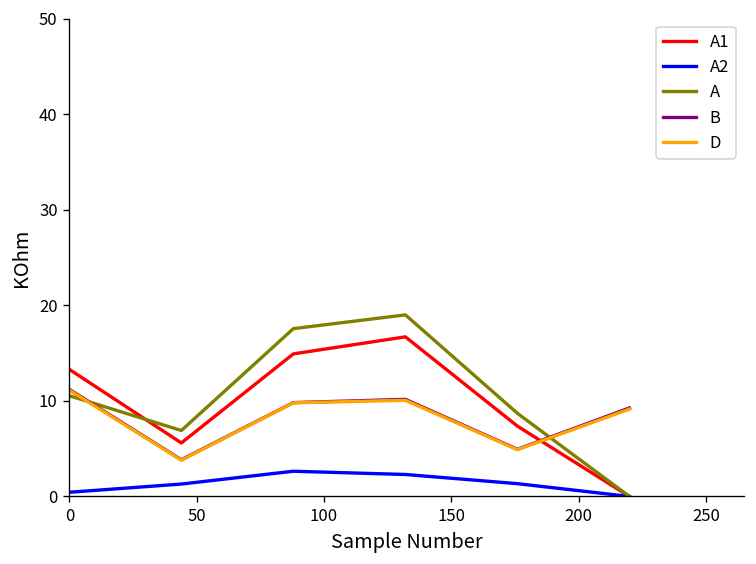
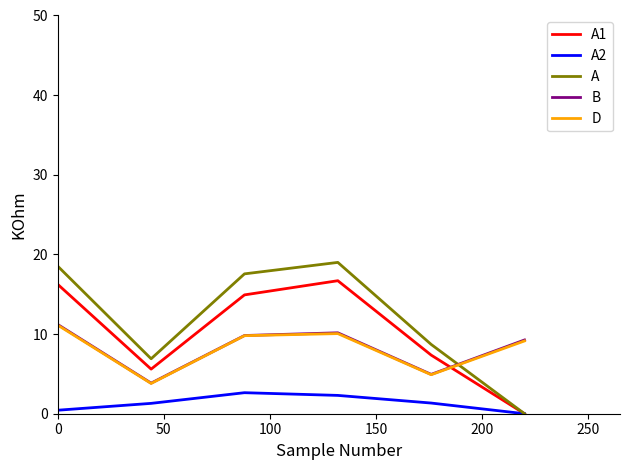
  {
    "A1": {
-     "0": 13
+     "0": 16
    },
    "A2": {
      "0": 0
    },
    "A": {
-     "0": 11
+     "0": 19
    }
  }
